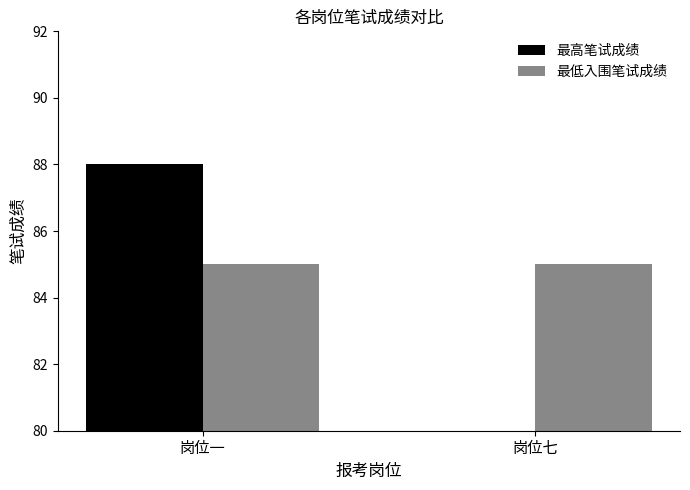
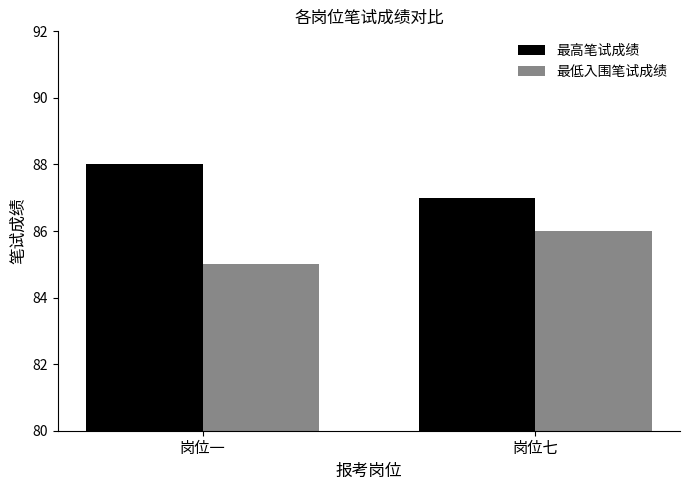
  {
    "最高笔试成绩": {
      "岗位一": 88,
-     "岗位七": 80
+     "岗位七": 87
    },
    "最低入围笔试成绩": {
      "岗位一": 85,
-     "岗位七": 85
+     "岗位七": 86
    }
  }
